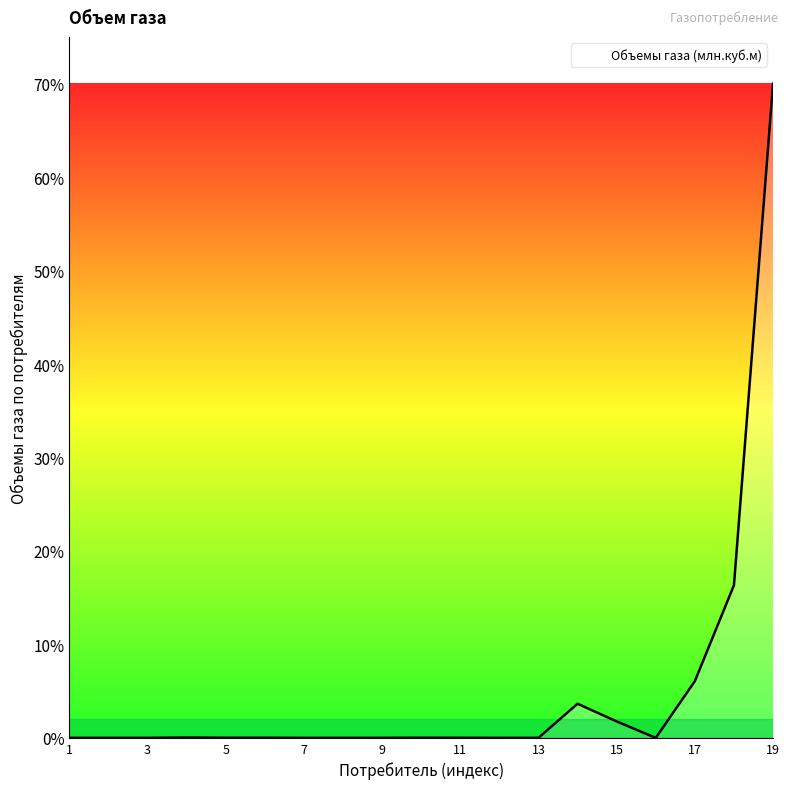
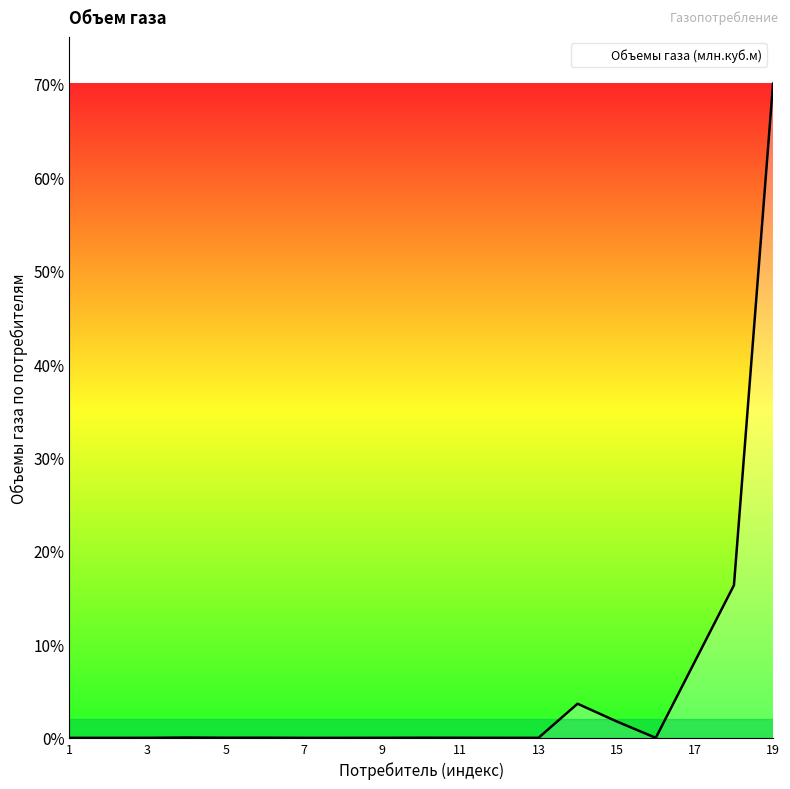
  {
-   "17": "6%",
+   "17": "8%",
    "19": "70%"
  }
